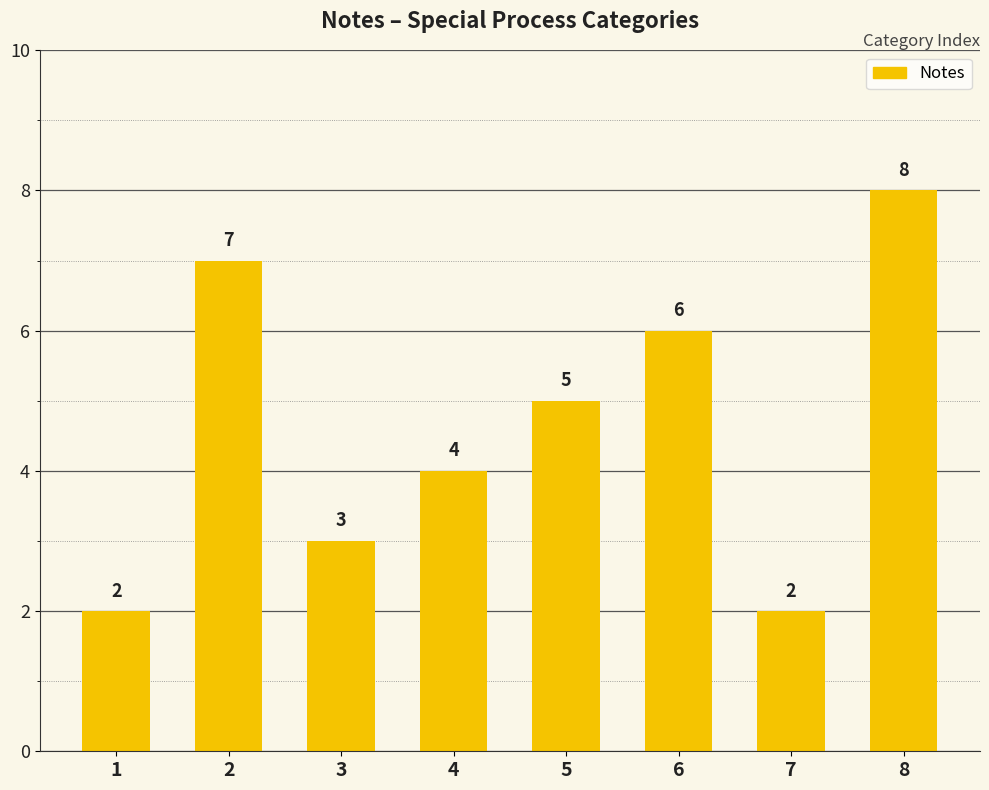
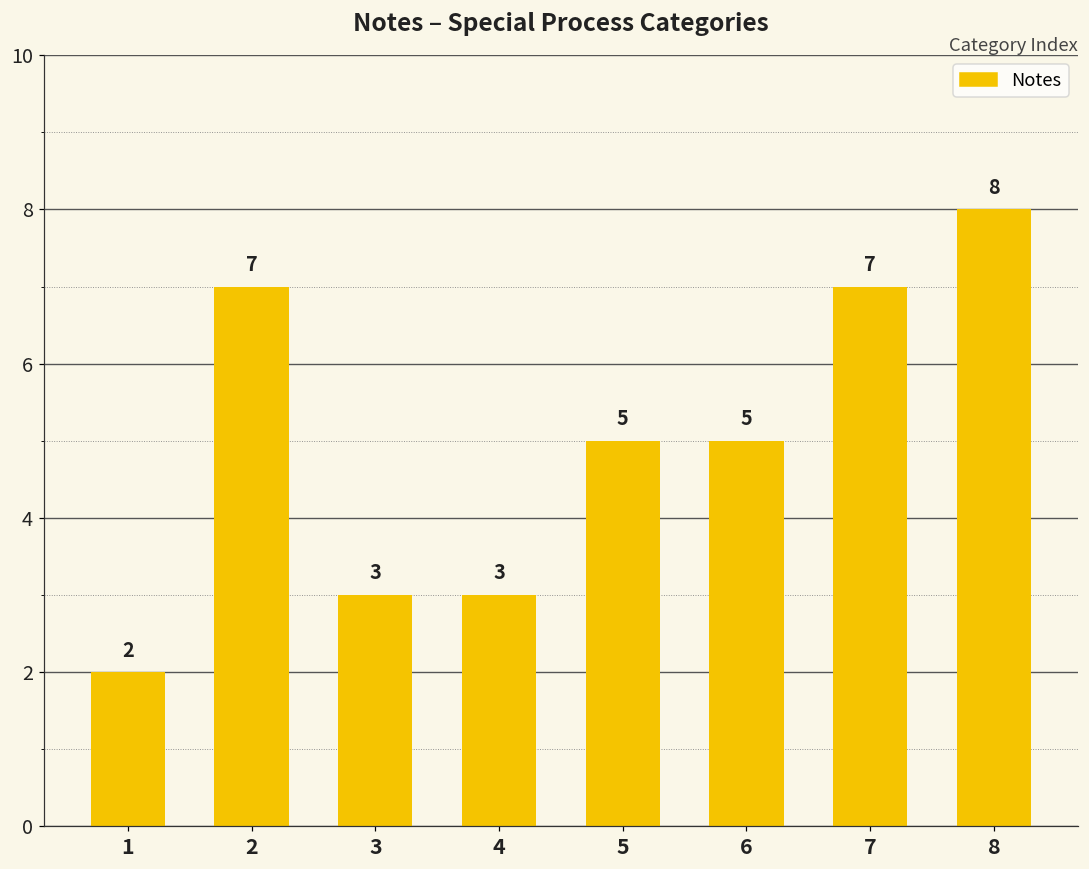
  {
    "1": 2,
    "2": 7,
    "3": 3,
-   "4": 4,
+   "4": 3,
    "5": 5,
-   "6": 6,
-   "7": 2,
+   "6": 5,
+   "7": 7,
    "8": 8
  }
